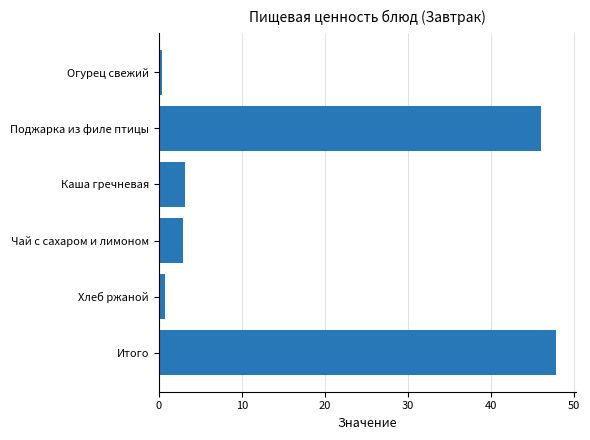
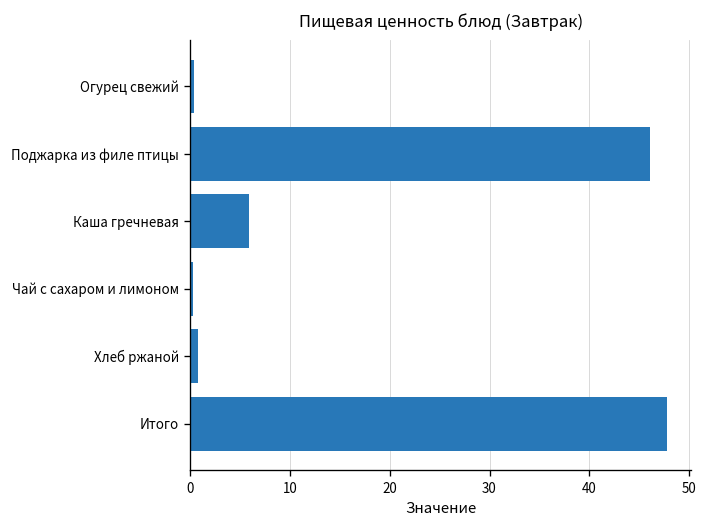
  {
    "Огурец свежий": 0,
    "Поджарка из филе птицы": 46,
-   "Каша гречневая": 3,
-   "Чай с сахаром и лимоном": 3,
+   "Каша гречневая": 6,
+   "Чай с сахаром и лимоном": 0,
    "Хлеб ржаной": 1,
    "Итого": 48
  }
